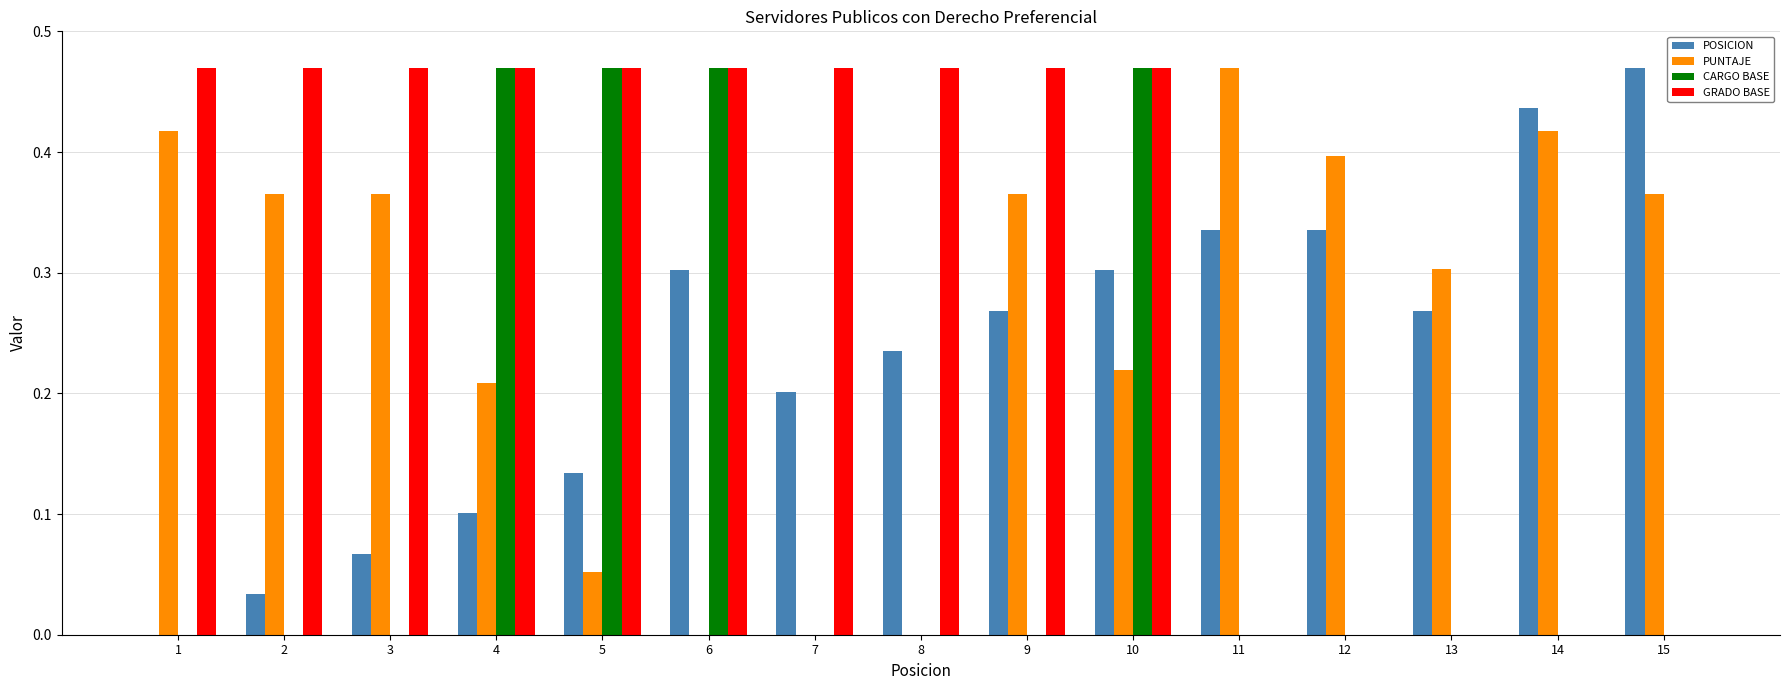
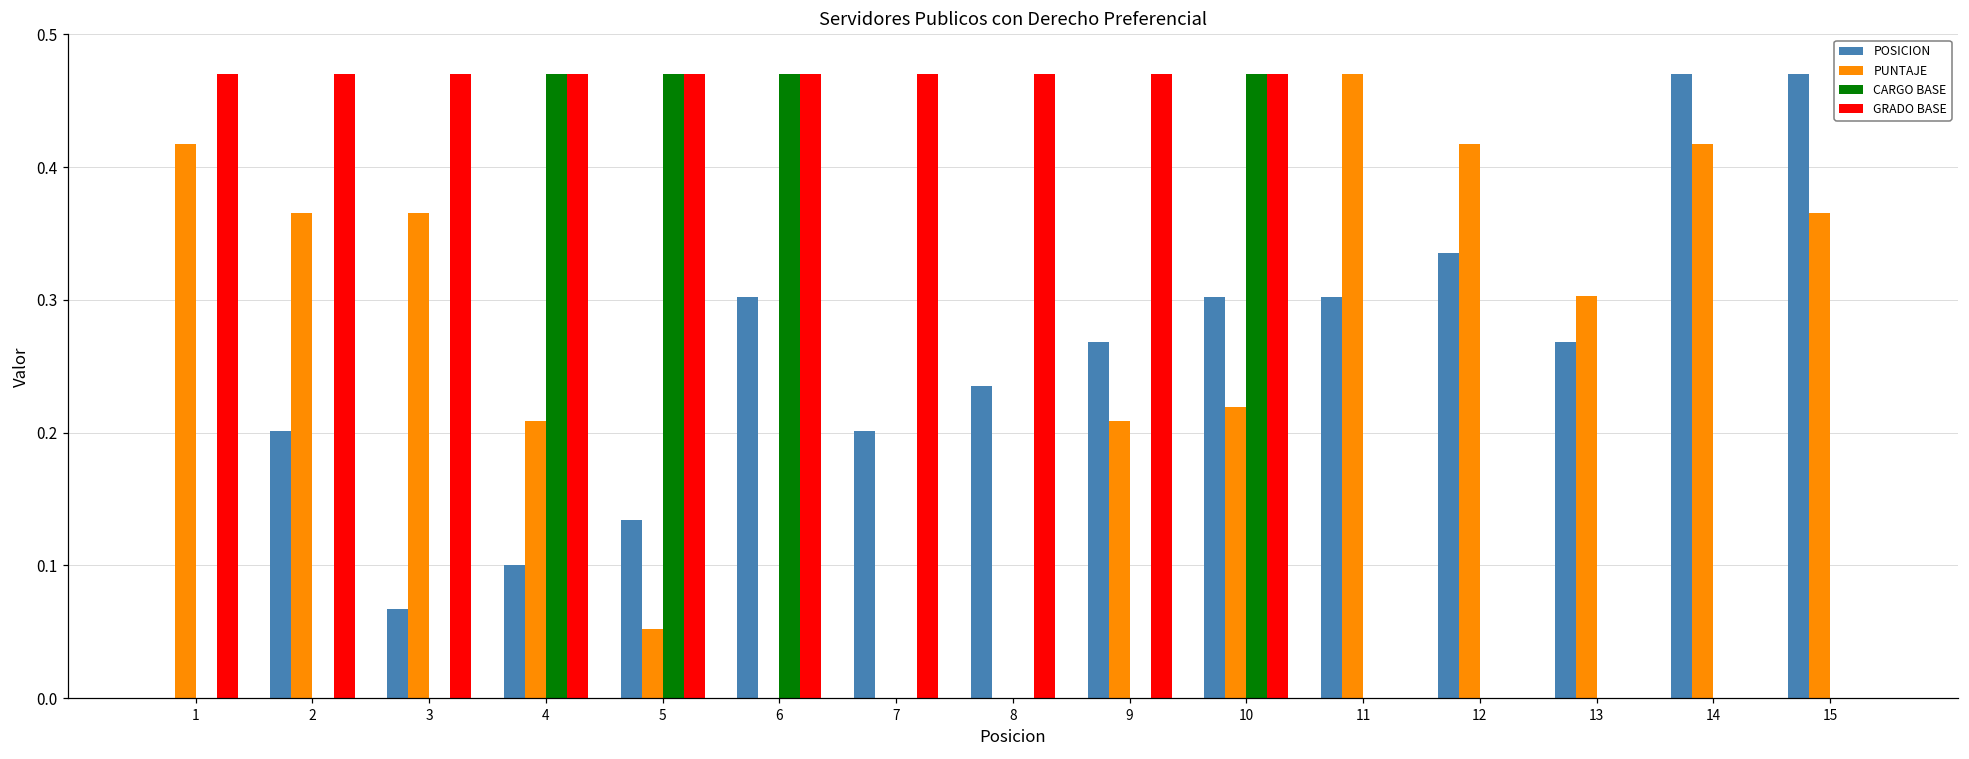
  {
    "POSICION": {
      "1": 0.000,
-     "2": 0.034,
+     "2": 0.201,
      "3": 0.067,
      "4": 0.101,
      "5": 0.134,
      "6": 0.302,
      "7": 0.201,
      "8": 0.235,
      "9": 0.269,
      "10": 0.302,
-     "11": 0.336,
+     "11": 0.302,
      "12": 0.336,
      "13": 0.269,
-     "14": 0.436,
+     "14": 0.470,
      "15": 0.470
    },
    "PUNTAJE": {
      "1": 0.418,
      "2": 0.366,
      "3": 0.366,
      "4": 0.209,
      "5": 0.052,
      "6": 0.000,
      "7": 0.000,
      "8": 0.000,
-     "9": 0.366,
+     "9": 0.209,
      "10": 0.219,
      "11": 0.470,
-     "12": 0.397,
+     "12": 0.418,
      "13": 0.303,
      "14": 0.418,
      "15": 0.366
    },
    "CARGO BASE": {
      "1": 0.000,
      "2": 0.000,
      "3": 0.000,
      "4": 0.470,
      "5": 0.470,
      "6": 0.470,
      "7": 0.000,
      "8": 0.000,
      "9": 0.000,
      "10": 0.470,
      "11": 0.000,
      "12": 0.000,
      "13": 0.000,
      "14": 0.000,
      "15": 0.000
    },
    "GRADO BASE": {
      "1": 0.470,
      "2": 0.470,
      "3": 0.470,
      "4": 0.470,
      "5": 0.470,
      "6": 0.470,
      "7": 0.470,
      "8": 0.470,
      "9": 0.470,
      "10": 0.470,
      "11": 0.000,
      "12": 0.000,
      "13": 0.000,
      "14": 0.000,
      "15": 0.000
    }
  }
